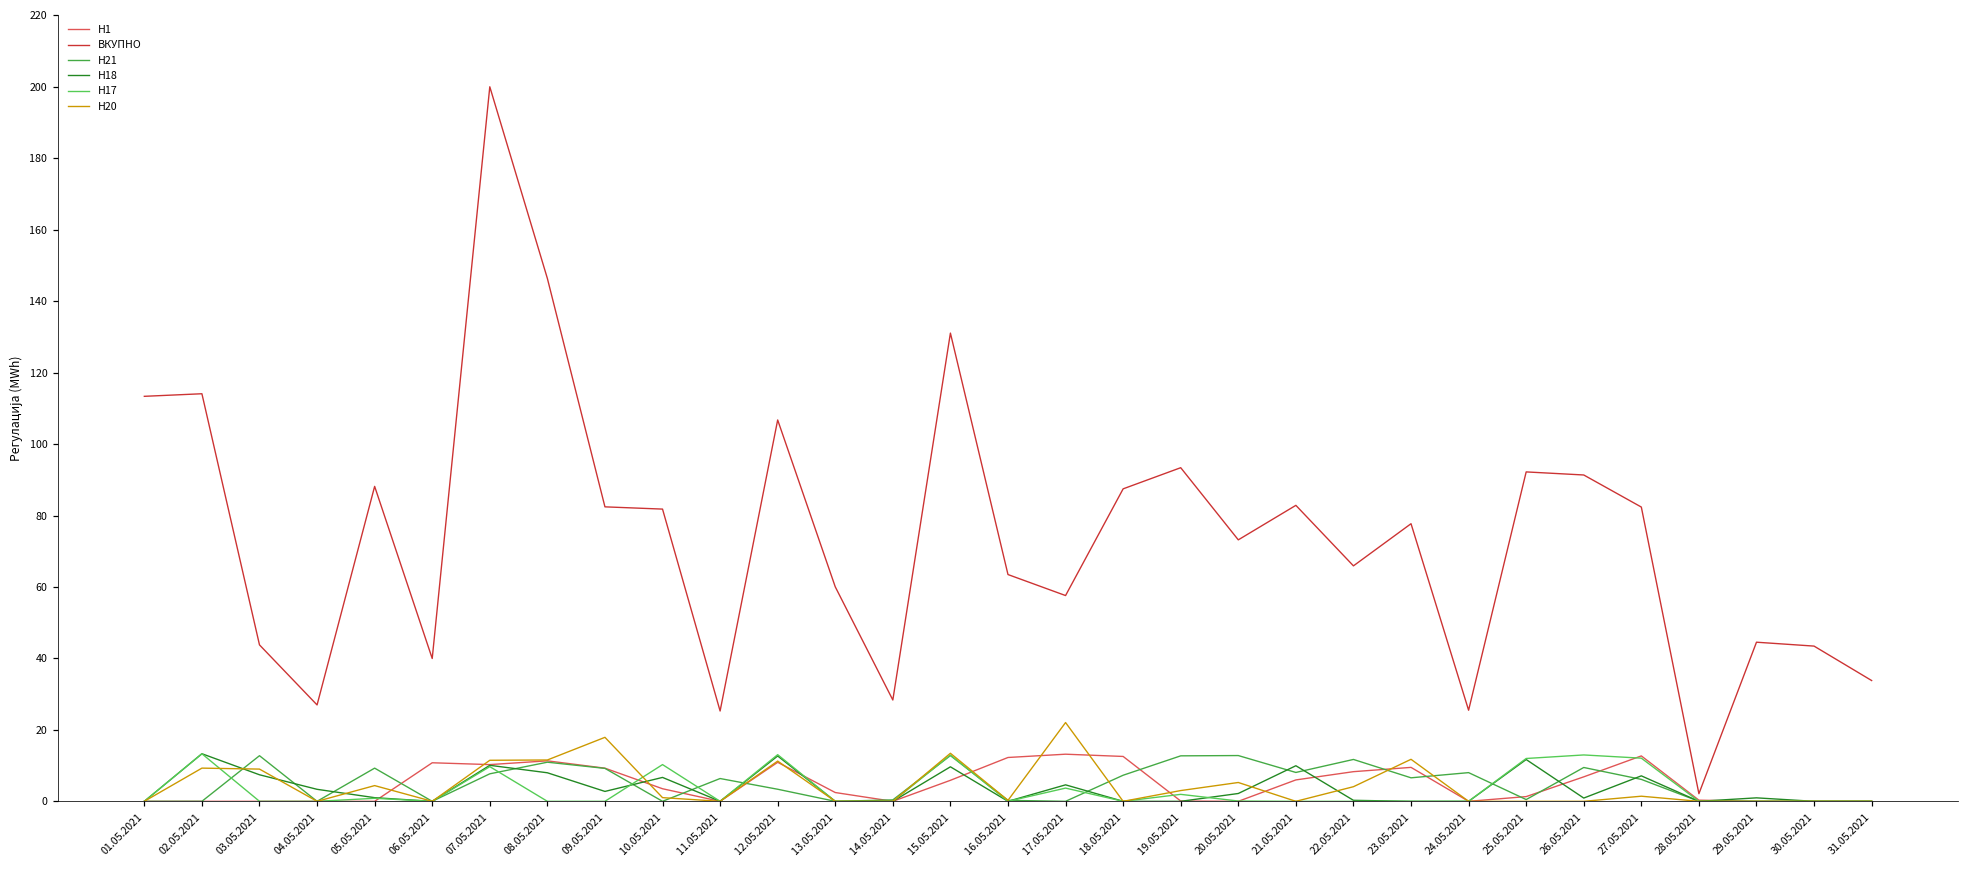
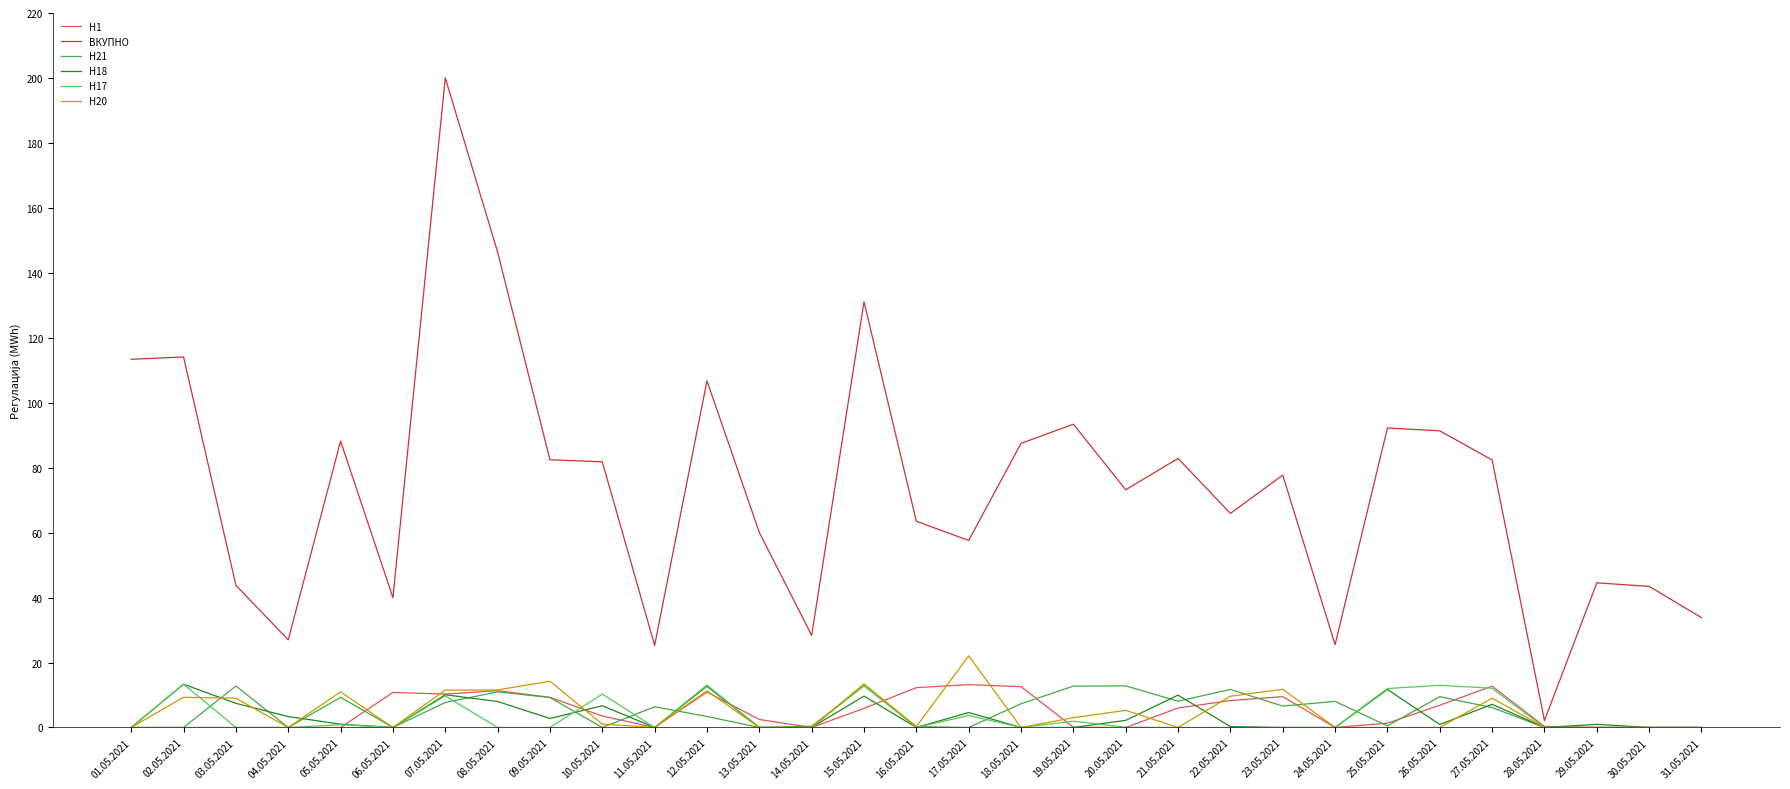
  {
    "H20": {
      "02.05.2021": 9,
      "03.05.2021": 9,
-     "05.05.2021": 4,
+     "05.05.2021": 11,
      "07.05.2021": 11,
-     "09.05.2021": 18,
+     "09.05.2021": 14,
      "10.05.2021": 1,
      "17.05.2021": 22,
      "19.05.2021": 3,
      "20.05.2021": 5,
-     "22.05.2021": 4,
+     "22.05.2021": 10,
      "23.05.2021": 12,
      "26.05.2021": 0,
-     "27.05.2021": 1
+     "27.05.2021": 9
    }
  }
